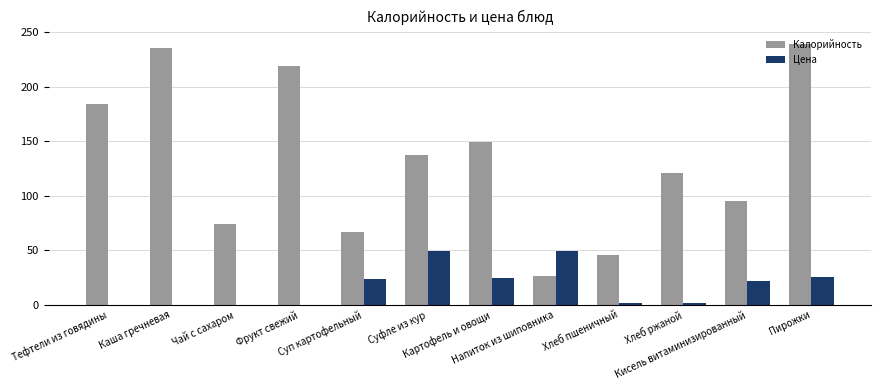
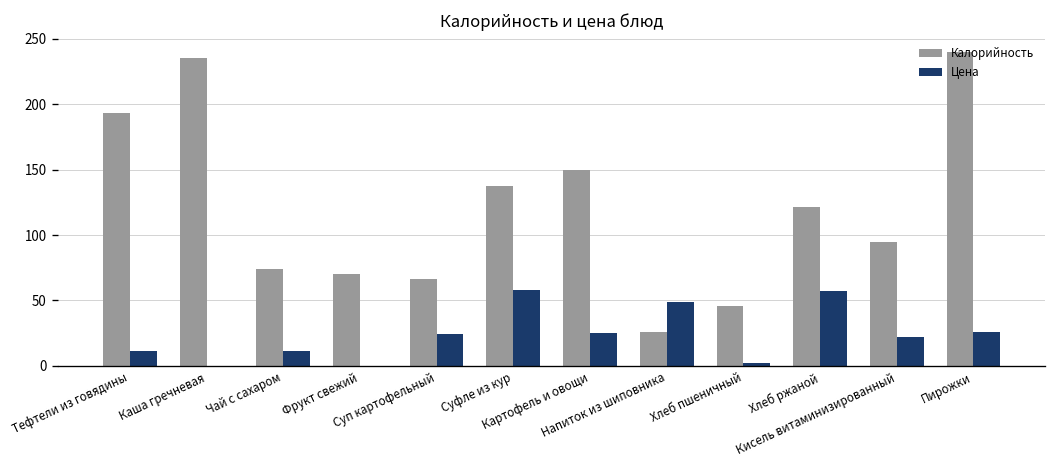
  {
    "Калорийность": {
-     "Тефтели из говядины": 184,
+     "Тефтели из говядины": 193,
      "Каша гречневая": 235,
      "Чай с сахаром": 74,
-     "Фрукт свежий": 219,
+     "Фрукт свежий": 71,
      "Суп картофельный": 66,
      "Суфле из кур": 137,
      "Картофель и овощи": 150,
      "Напиток из шиповника": 26,
      "Хлеб пшеничный": 46,
      "Хлеб ржаной": 121,
      "Кисель витаминизированный": 95,
      "Пирожки": 240
    },
    "Цена": {
-     "Тефтели из говядины": 0,
+     "Тефтели из говядины": 11,
      "Каша гречневая": 0,
-     "Чай с сахаром": 0,
+     "Чай с сахаром": 11,
      "Фрукт свежий": 0,
      "Суп картофельный": 24,
-     "Суфле из кур": 49,
+     "Суфле из кур": 58,
      "Картофель и овощи": 25,
      "Напиток из шиповника": 49,
-     "Хлеб ржаной": 2,
+     "Хлеб ржаной": 57,
      "Кисель витаминизированный": 22,
      "Пирожки": 26
    }
  }
